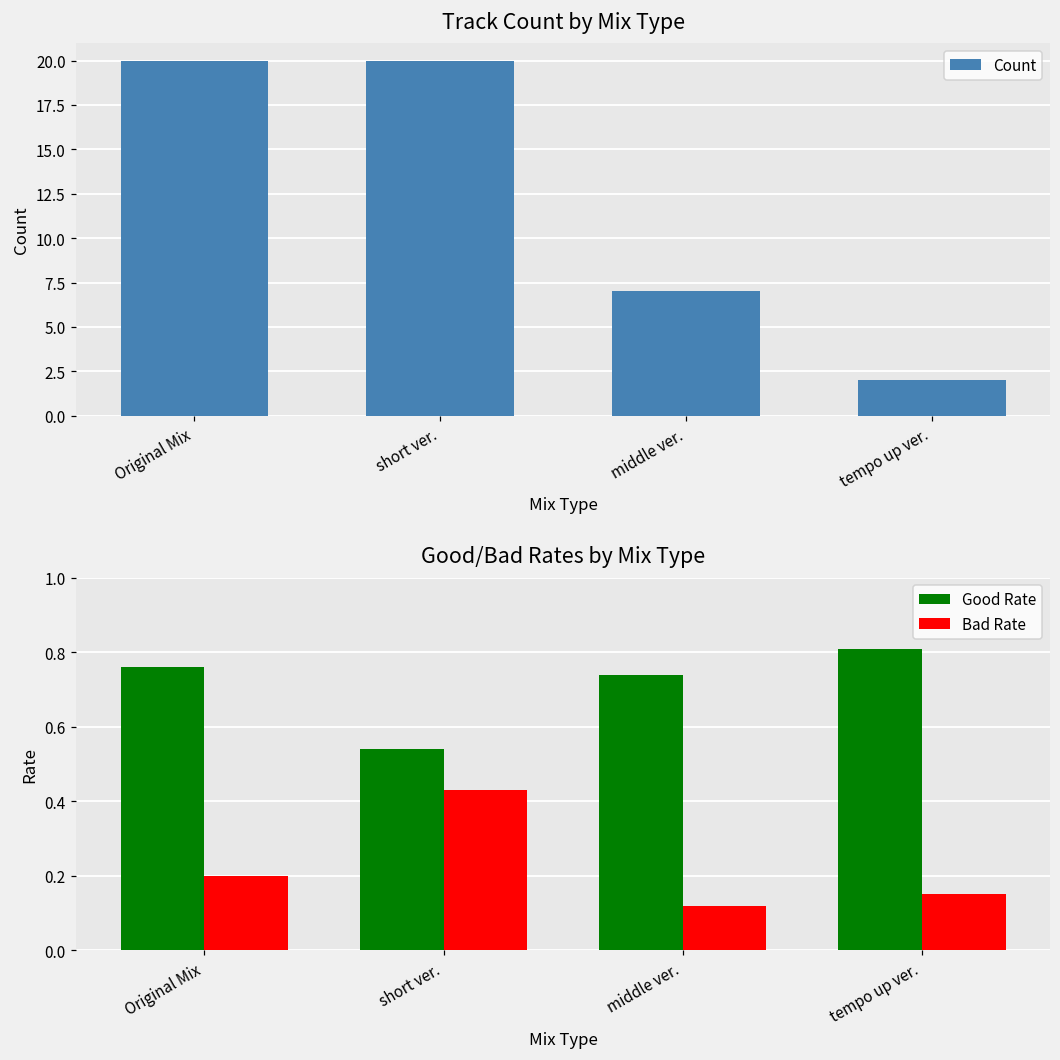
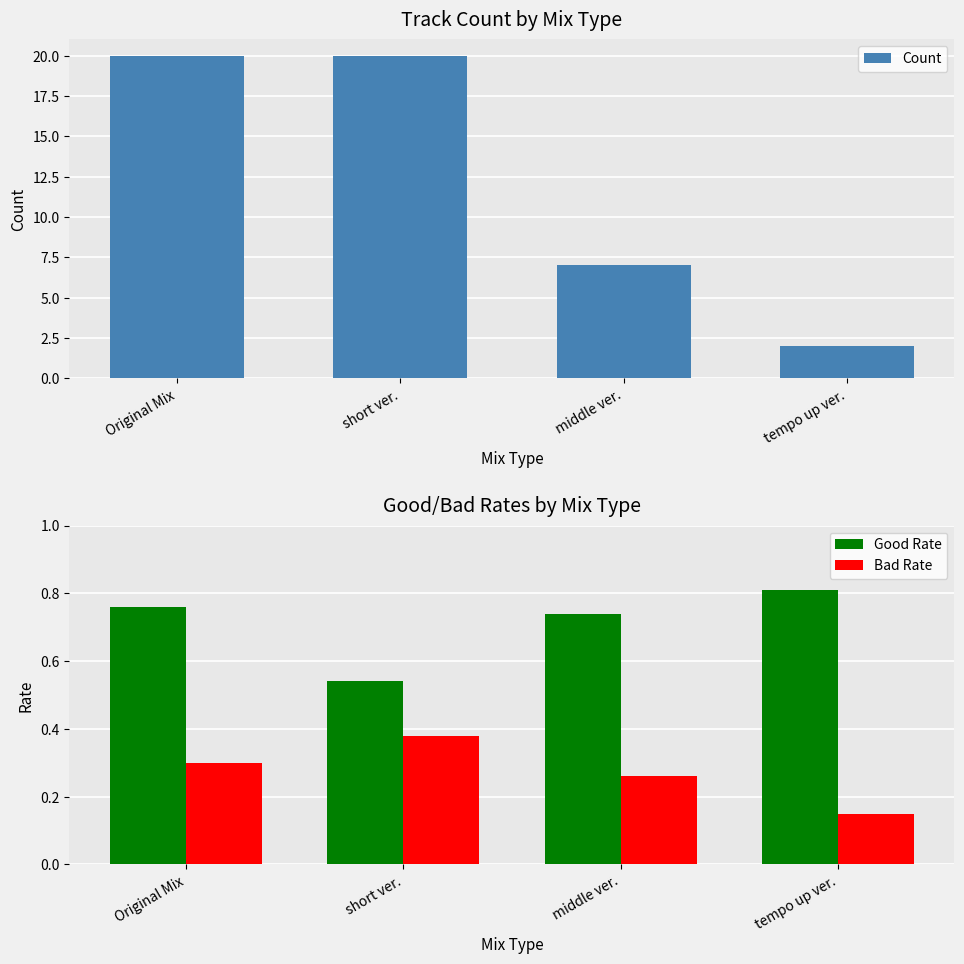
  {
    "Track Count by Mix Type": {
      "Original Mix": 20.0,
      "short ver.": 20.0,
      "middle ver.": 7.0,
      "tempo up ver.": 2.0
    },
    "Good/Bad Rates by Mix Type": {
      "Good Rate": {
        "Original Mix": 0.76,
        "short ver.": 0.54,
        "middle ver.": 0.74,
        "tempo up ver.": 0.81
      },
      "Bad Rate": {
-       "Original Mix": 0.2,
-       "short ver.": 0.43,
-       "middle ver.": 0.12,
+       "Original Mix": 0.3,
+       "short ver.": 0.38,
+       "middle ver.": 0.26,
        "tempo up ver.": 0.15
      }
    }
  }
